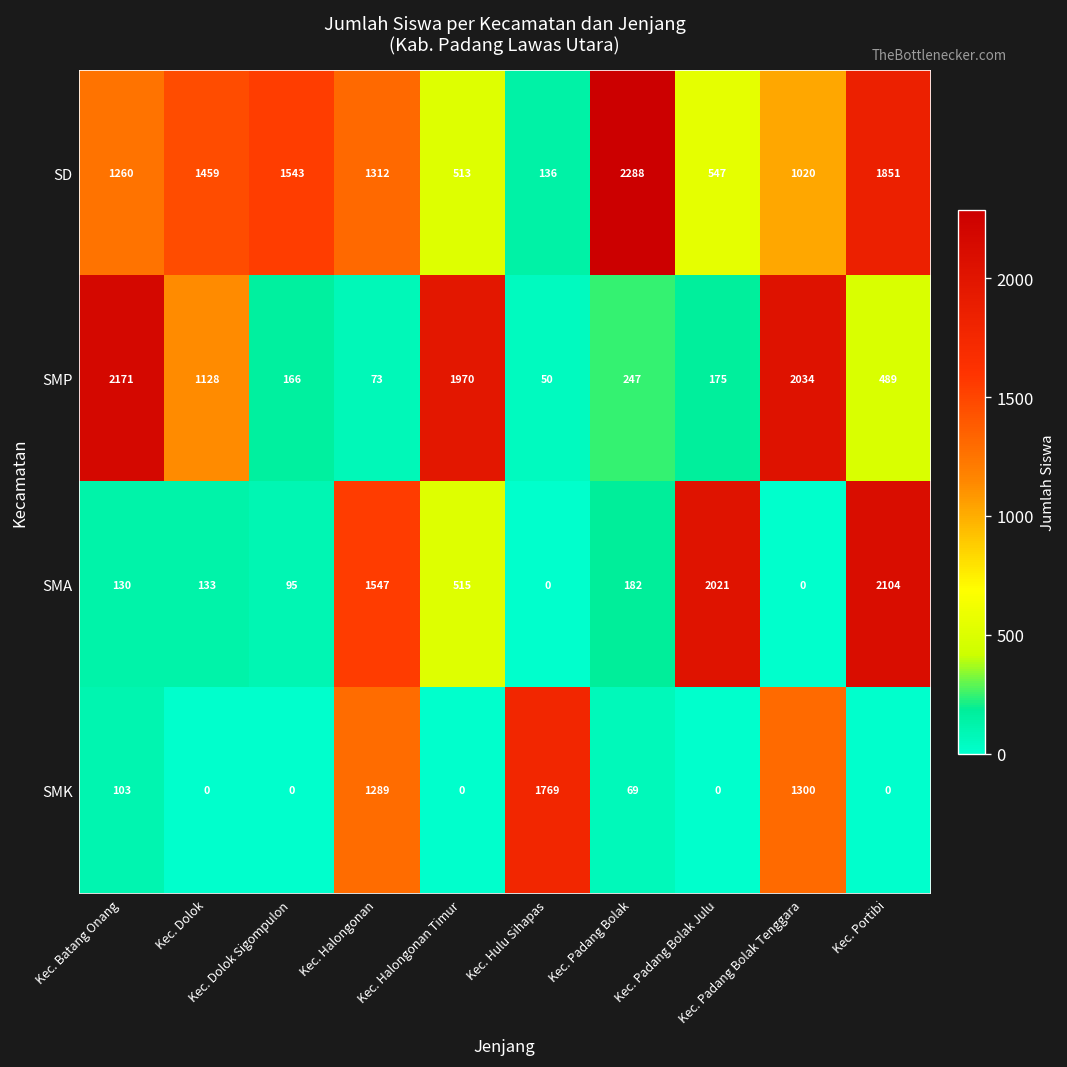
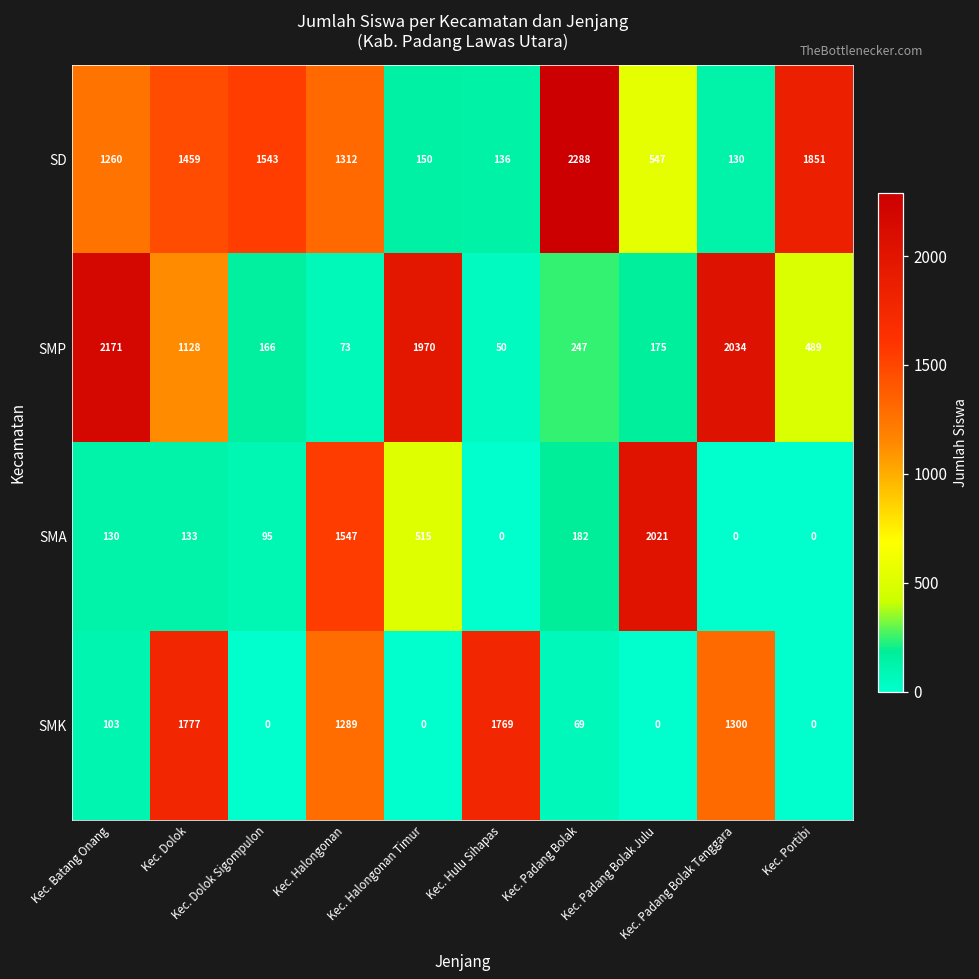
  {
    "SD": {
      "Kec. Batang Onang": 1260,
      "Kec. Dolok": 1459,
      "Kec. Dolok Sigompulon": 1543,
      "Kec. Halongonan": 1312,
-     "Kec. Halongonan Timur": 513,
+     "Kec. Halongonan Timur": 150,
      "Kec. Hulu Sihapas": 136,
      "Kec. Padang Bolak": 2288,
      "Kec. Padang Bolak Julu": 547,
-     "Kec. Padang Bolak Tenggara": 1020,
+     "Kec. Padang Bolak Tenggara": 130,
      "Kec. Portibi": 1851
    },
    "SMP": {
      "Kec. Batang Onang": 2171,
      "Kec. Dolok": 1128,
      "Kec. Dolok Sigompulon": 166,
      "Kec. Halongonan": 73,
      "Kec. Halongonan Timur": 1970,
      "Kec. Hulu Sihapas": 50,
      "Kec. Padang Bolak": 247,
      "Kec. Padang Bolak Julu": 175,
      "Kec. Padang Bolak Tenggara": 2034,
      "Kec. Portibi": 489
    },
    "SMA": {
      "Kec. Batang Onang": 130,
      "Kec. Dolok": 133,
      "Kec. Dolok Sigompulon": 95,
      "Kec. Halongonan": 1547,
      "Kec. Halongonan Timur": 515,
      "Kec. Hulu Sihapas": 0,
      "Kec. Padang Bolak": 182,
      "Kec. Padang Bolak Julu": 2021,
      "Kec. Padang Bolak Tenggara": 0,
-     "Kec. Portibi": 2104
+     "Kec. Portibi": 0
    },
    "SMK": {
      "Kec. Batang Onang": 103,
-     "Kec. Dolok": 0,
+     "Kec. Dolok": 1777,
      "Kec. Dolok Sigompulon": 0,
      "Kec. Halongonan": 1289,
      "Kec. Halongonan Timur": 0,
      "Kec. Hulu Sihapas": 1769,
      "Kec. Padang Bolak": 69,
      "Kec. Padang Bolak Julu": 0,
      "Kec. Padang Bolak Tenggara": 1300,
      "Kec. Portibi": 0
    }
  }
